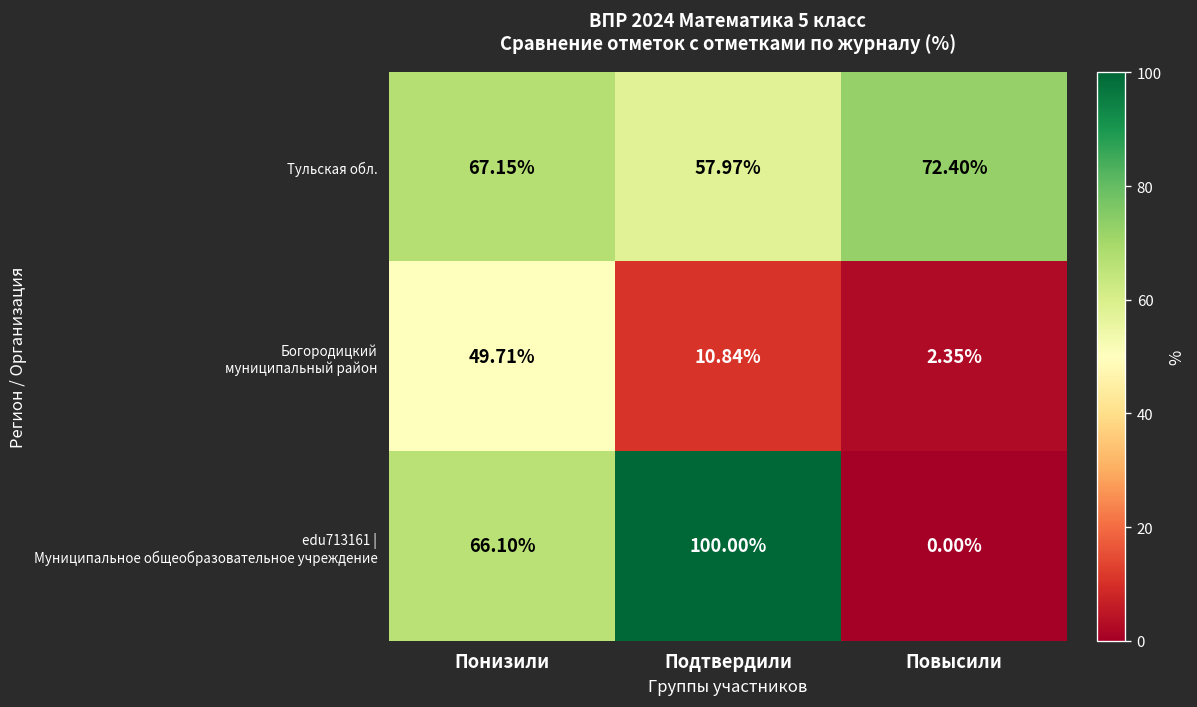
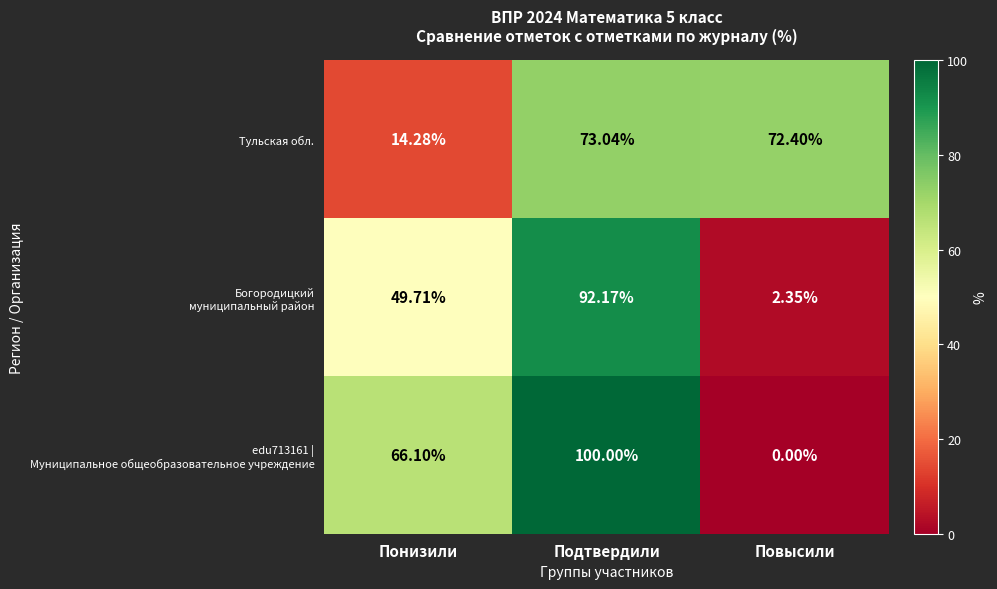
  {
    "Тульская обл.": {
-     "Понизили": "67.15%",
-     "Подтвердили": "57.97%",
+     "Понизили": "14.28%",
+     "Подтвердили": "73.04%",
      "Повысили": "72.40%"
    },
    "Богородицкий муниципальный район": {
      "Понизили": "49.71%",
-     "Подтвердили": "10.84%",
+     "Подтвердили": "92.17%",
      "Повысили": "2.35%"
    },
    "edu713161 | Муниципальное общеобразовательное учреждение": {
      "Понизили": "66.10%",
      "Подтвердили": "100.00%",
      "Повысили": "0.00%"
    }
  }
